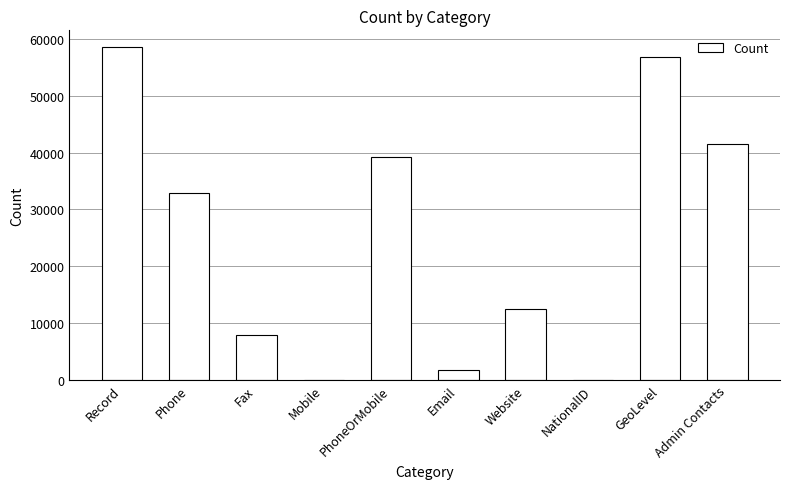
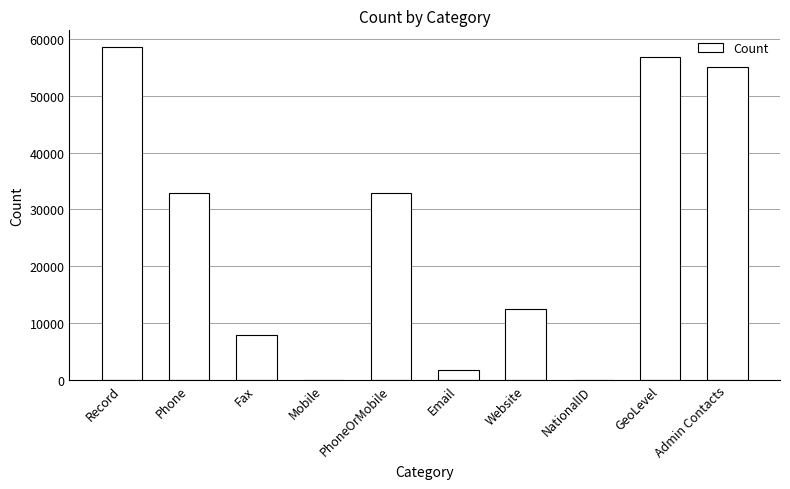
  {
    "Record": 59000,
    "Phone": 33000,
    "Fax": 8000,
    "Mobile": 0,
-   "PhoneOrMobile": 39000,
+   "PhoneOrMobile": 33000,
    "Email": 2000,
    "Website": 13000,
    "NationalID": 0,
    "GeoLevel": 57000,
-   "Admin Contacts": 42000
+   "Admin Contacts": 55000
  }
